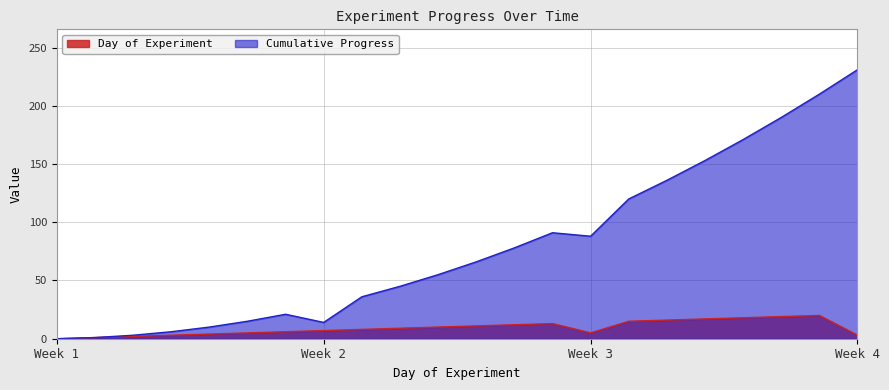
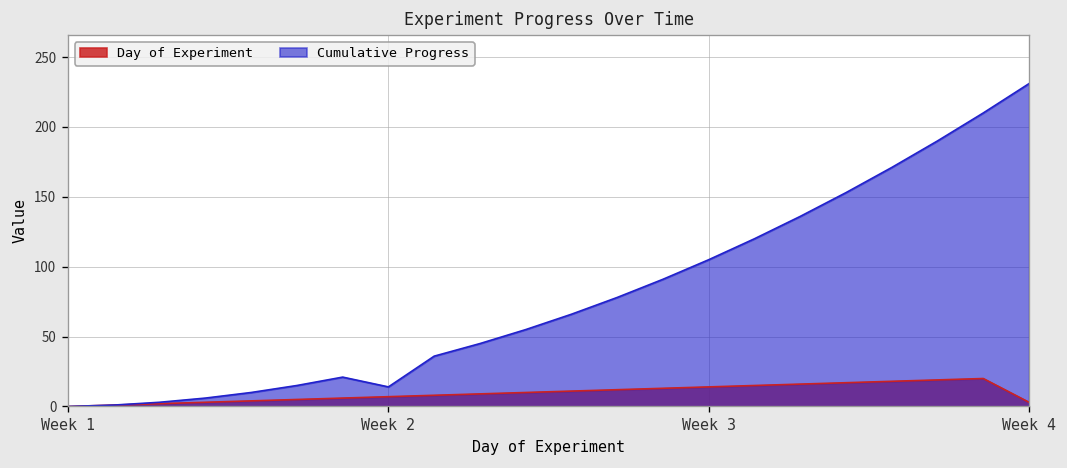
  {
    "Day of Experiment": {
      "Week 2": 7,
-     "Week 3": 5,
+     "Week 3": 14,
      "Week 4": 3
    },
    "Cumulative Progress": {
      "Week 2": 14,
-     "Week 3": 88,
+     "Week 3": 105,
      "Week 4": 231
    }
  }
